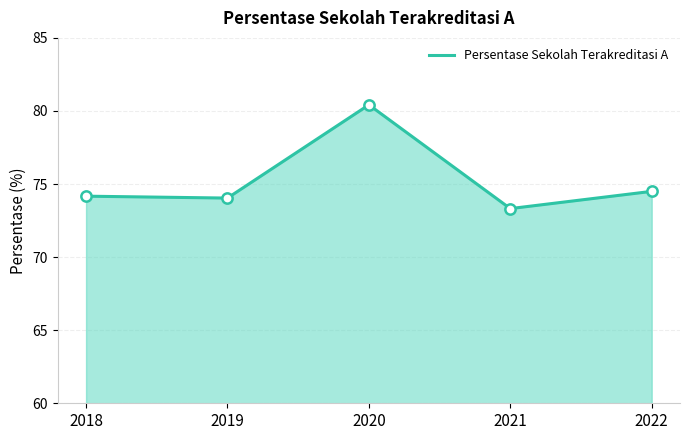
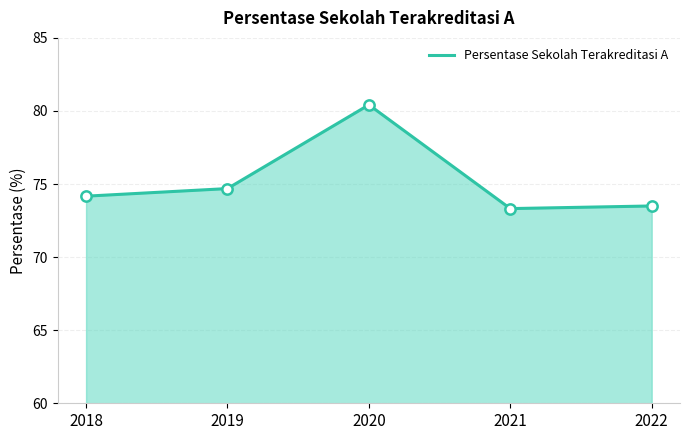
  {
    "2018": 74.2,
-   "2019": 74.0,
+   "2019": 74.7,
    "2020": 80.4,
    "2021": 73.3,
-   "2022": 74.5
+   "2022": 73.5
  }
